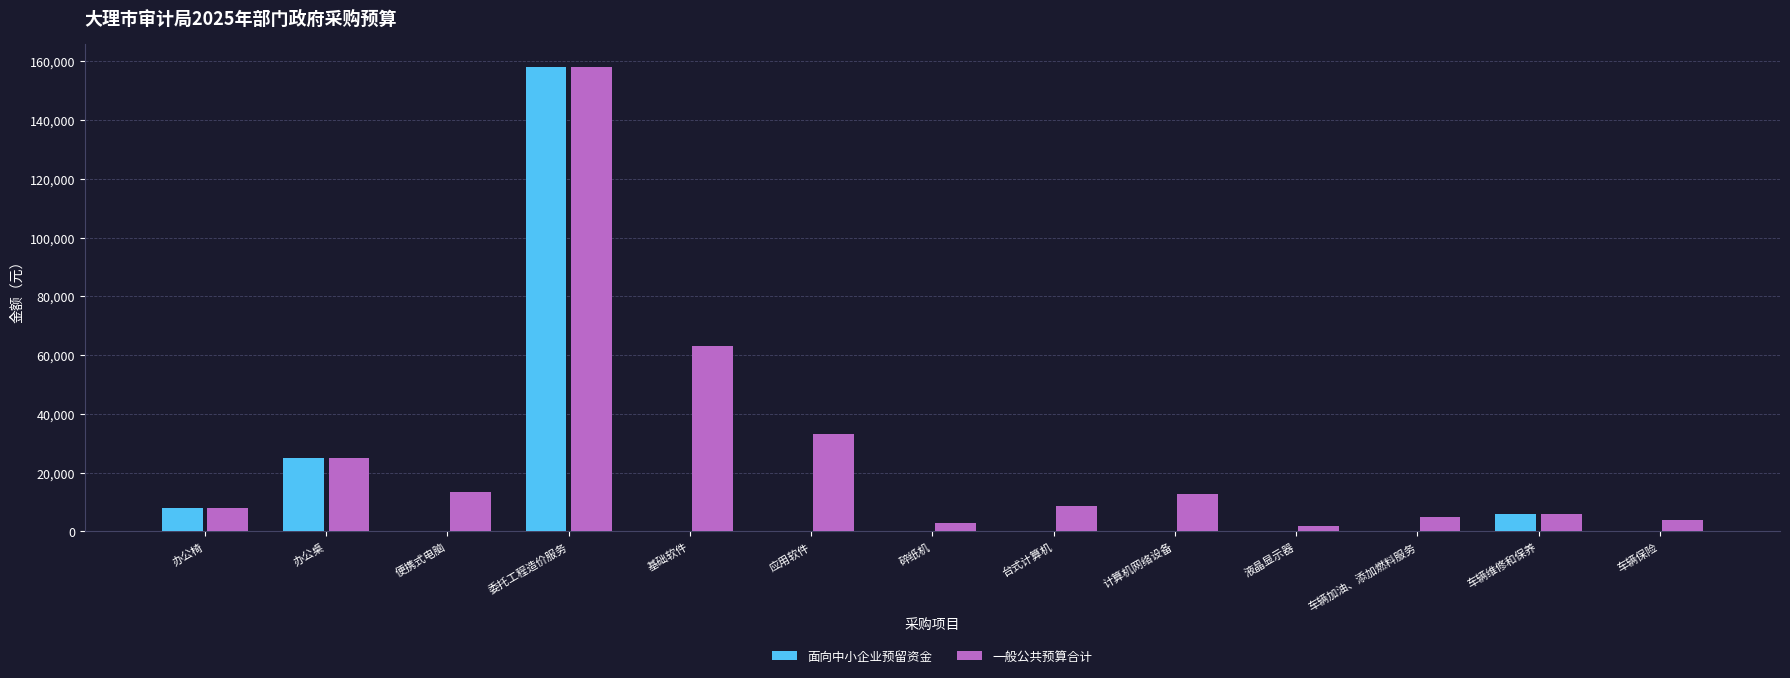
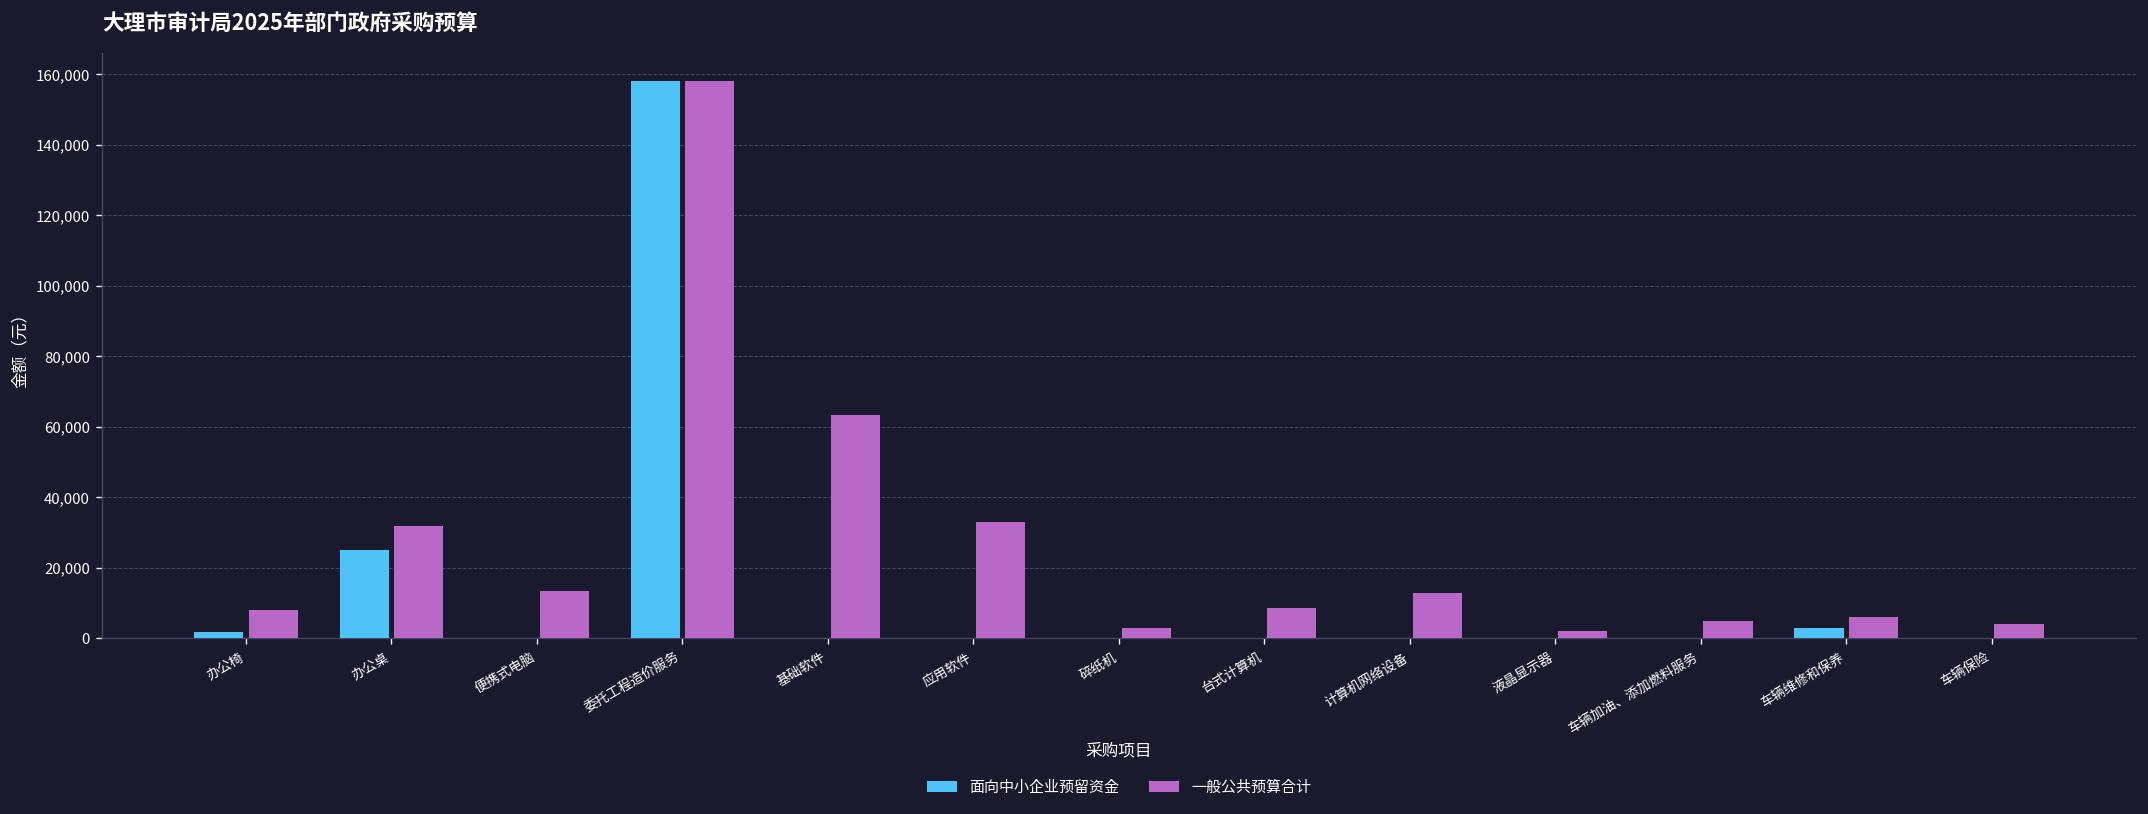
  {
    "面向中小企业预留资金": {
-     "办公椅": "8,000",
+     "办公椅": "2,000",
      "办公桌": "25,000",
      "便携式电脑": "0",
      "委托工程造价服务": "158,000",
      "基础软件": "0",
      "应用软件": "0",
      "碎纸机": "0",
      "台式计算机": "0",
      "计算机网络设备": "0",
      "液晶显示器": "0",
      "车辆加油、添加燃料服务": "0",
-     "车辆维修和保养": "6,000",
+     "车辆维修和保养": "3,000",
      "车辆保险": "0"
    },
    "一般公共预算合计": {
      "办公椅": "8,000",
-     "办公桌": "25,000",
+     "办公桌": "32,000",
      "便携式电脑": "13,000",
      "委托工程造价服务": "158,000",
      "基础软件": "63,000",
      "应用软件": "33,000",
      "碎纸机": "3,000",
      "台式计算机": "9,000",
      "计算机网络设备": "13,000",
      "液晶显示器": "2,000",
      "车辆加油、添加燃料服务": "5,000",
      "车辆维修和保养": "6,000",
      "车辆保险": "4,000"
    }
  }
